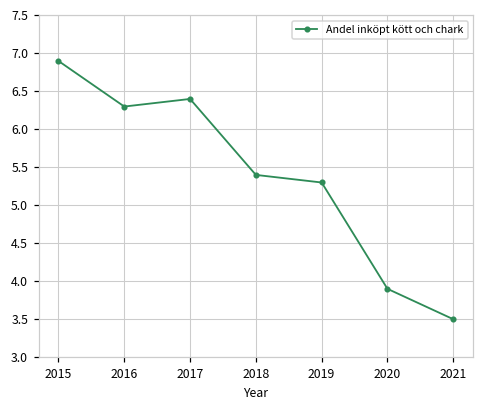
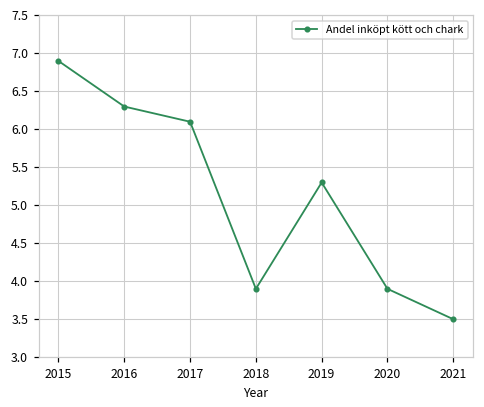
  {
    "2015": 6.9,
    "2016": 6.3,
-   "2017": 6.4,
-   "2018": 5.4,
+   "2017": 6.1,
+   "2018": 3.9,
    "2019": 5.3,
    "2020": 3.9,
    "2021": 3.5
  }
